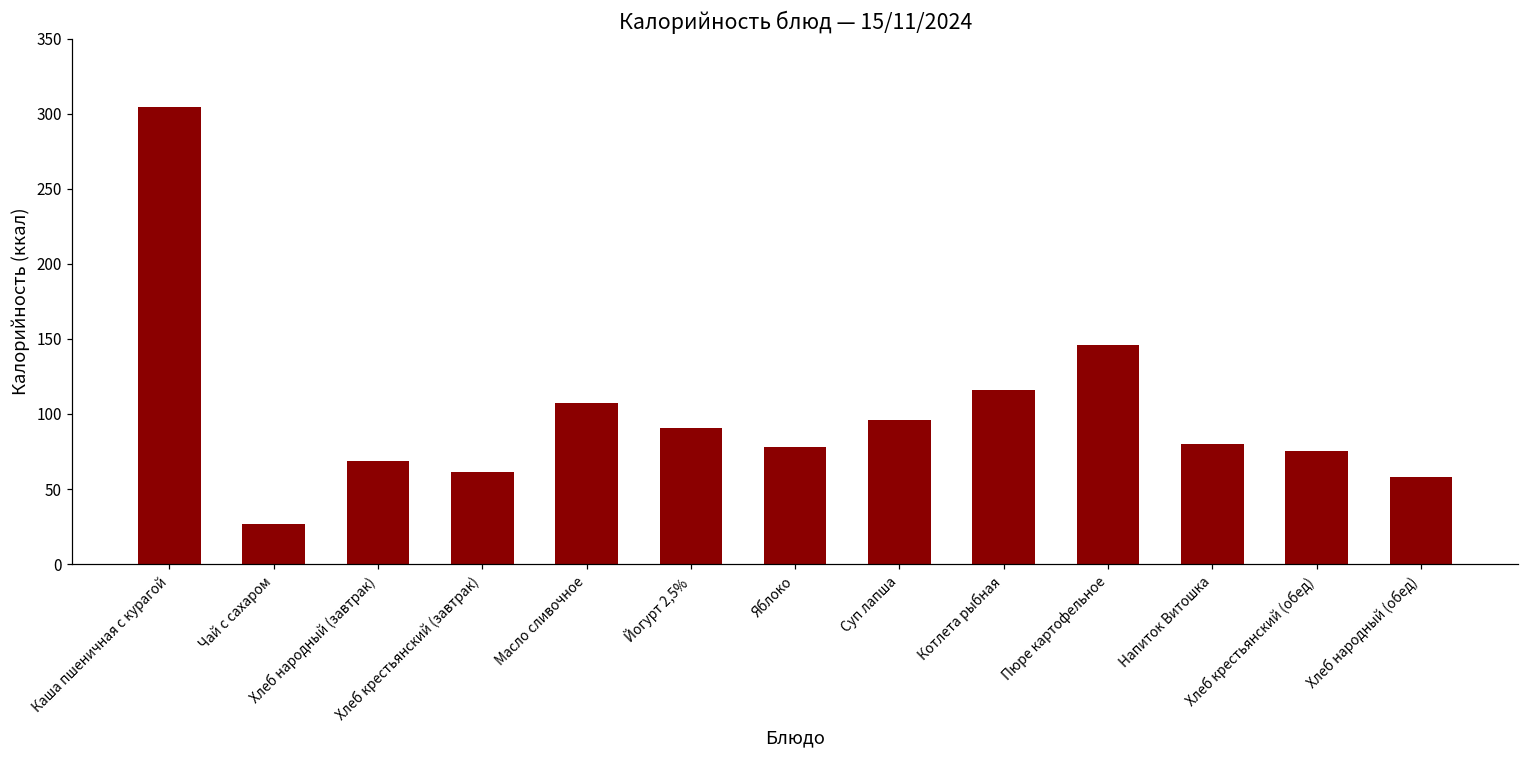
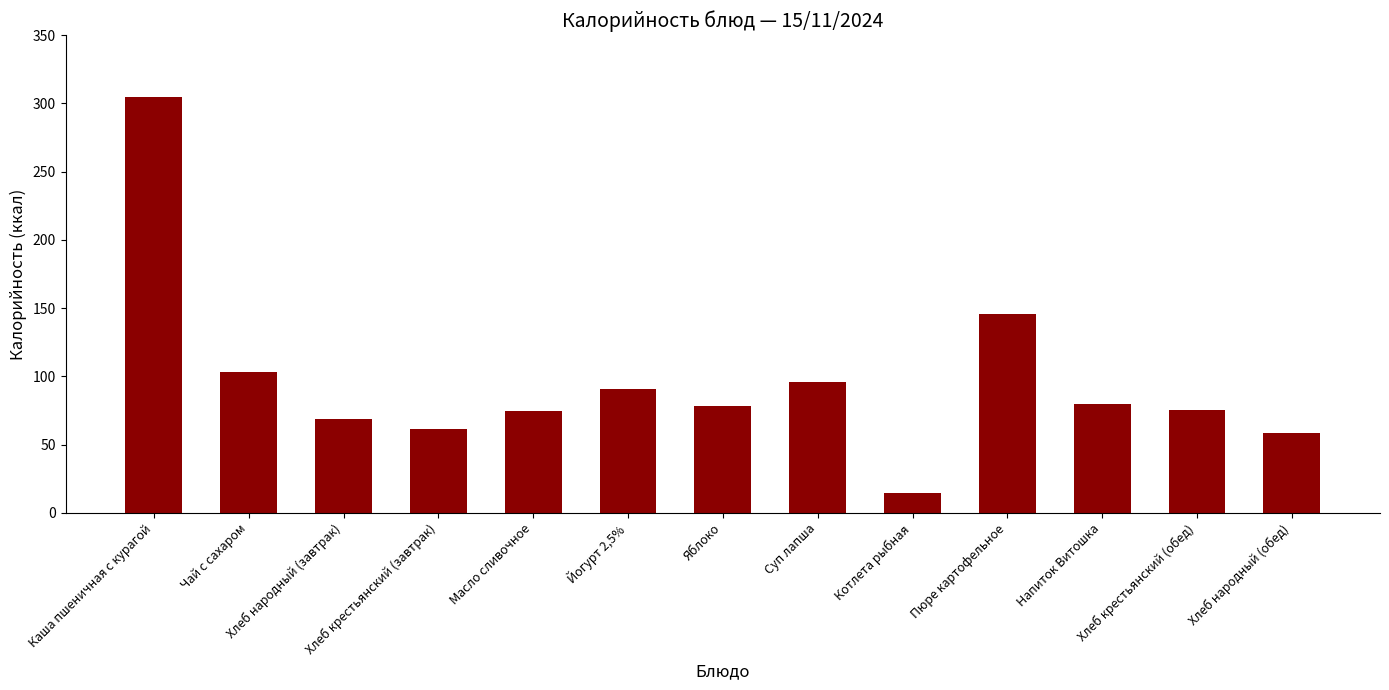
  {
    "Каша пшеничная с курагой": 304,
-   "Чай с сахаром": 27,
+   "Чай с сахаром": 103,
    "Хлеб народный (завтрак)": 69,
    "Хлеб крестьянский (завтрак)": 61,
-   "Масло сливочное": 107,
+   "Масло сливочное": 75,
    "Йогурт 2,5%": 91,
    "Яблоко": 78,
    "Суп лапша": 96,
-   "Котлета рыбная": 116,
+   "Котлета рыбная": 14,
    "Пюре картофельное": 146,
    "Напиток Витошка": 80,
    "Хлеб крестьянский (обед)": 75,
    "Хлеб народный (обед)": 58
  }
